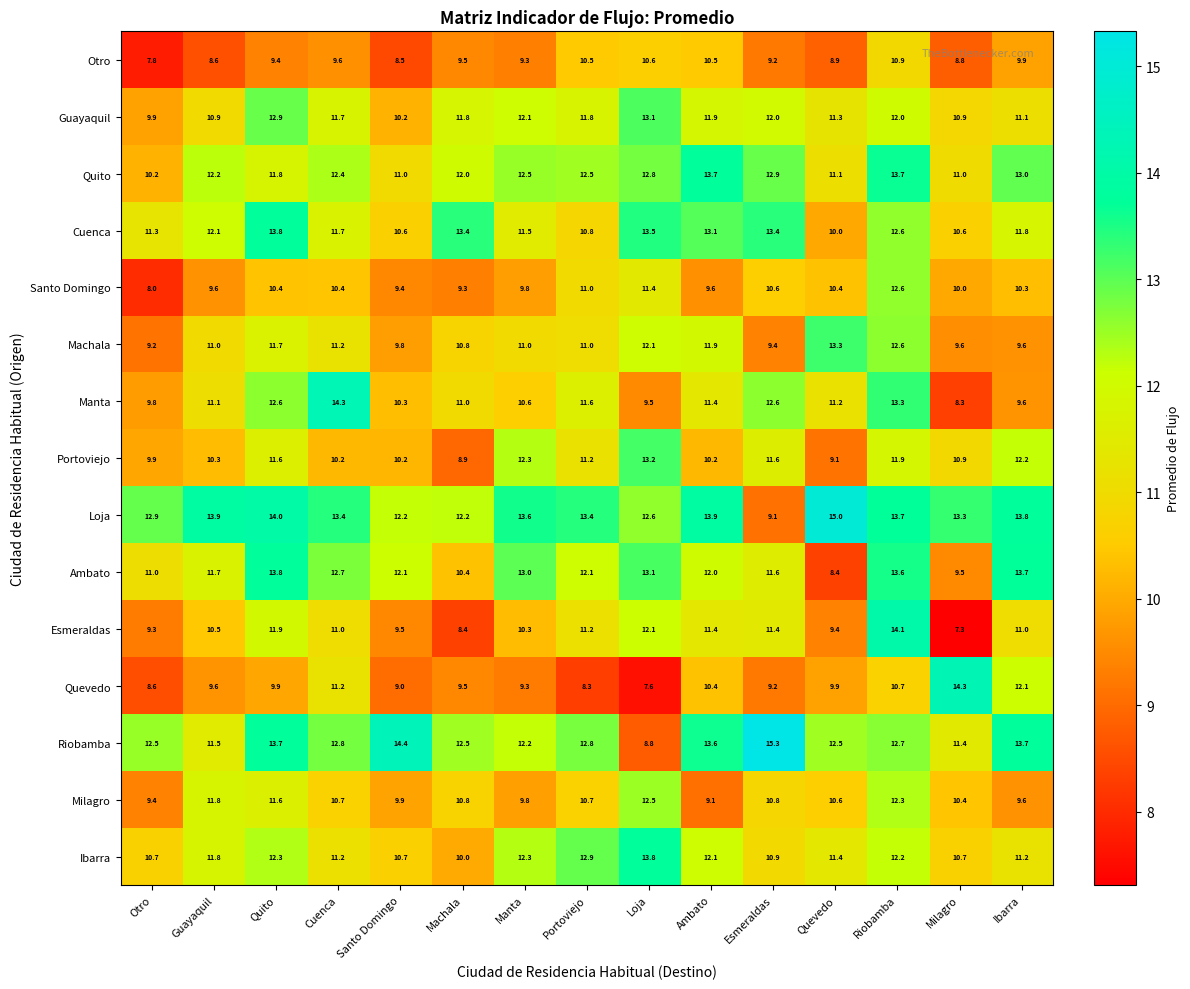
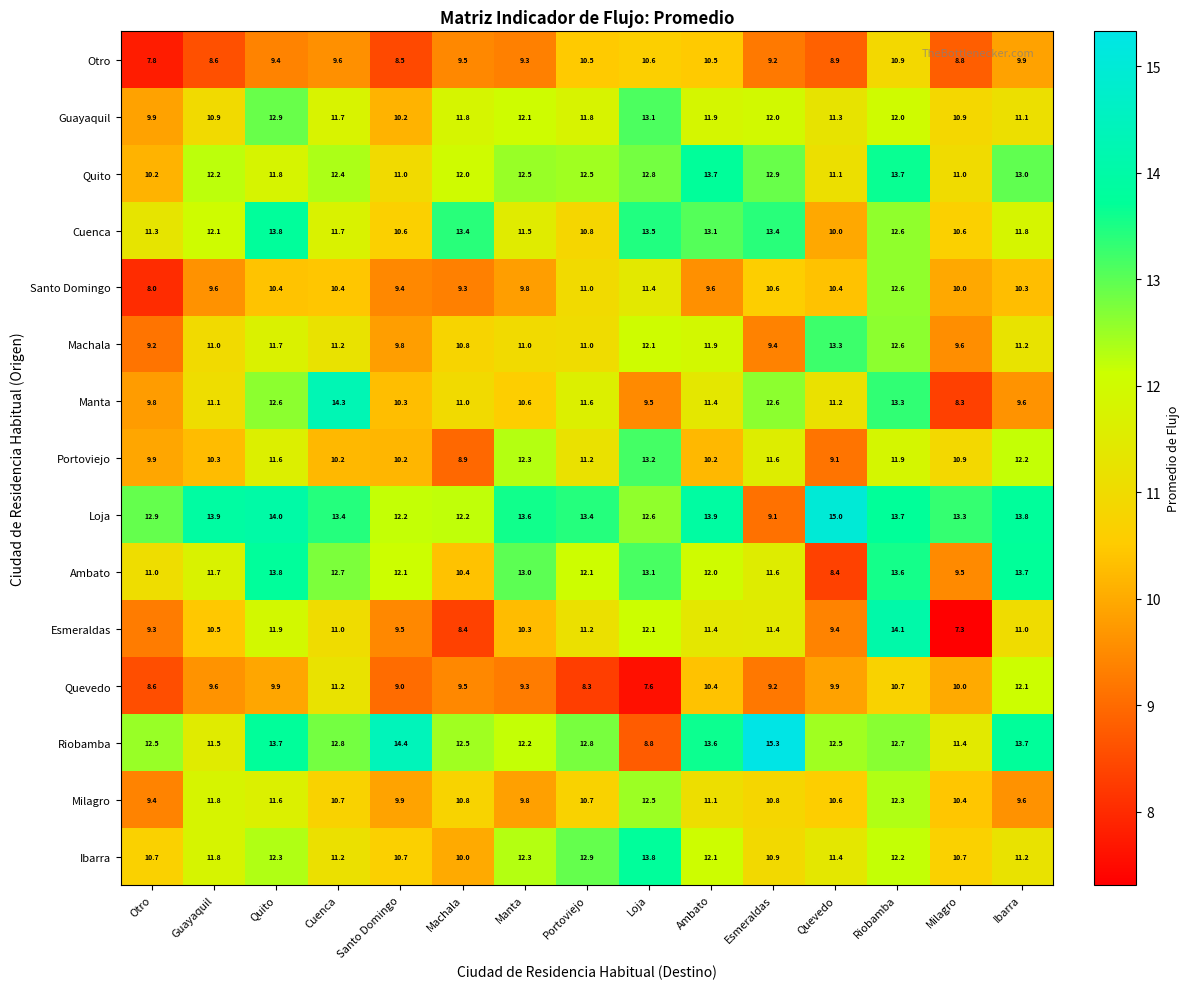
  {
    "Machala": {
      "Otro": 9.2,
      "Guayaquil": 11.0,
      "Quito": 11.7,
      "Cuenca": 11.2,
      "Santo Domingo": 9.8,
      "Machala": 10.8,
      "Manta": 11.0,
      "Portoviejo": 11.0,
      "Loja": 12.1,
      "Ambato": 11.9,
      "Esmeraldas": 9.4,
      "Quevedo": 13.3,
      "Riobamba": 12.6,
      "Milagro": 9.6,
-     "Ibarra": 9.6
+     "Ibarra": 11.2
    },
    "Quevedo": {
      "Otro": 8.6,
      "Guayaquil": 9.6,
      "Quito": 9.9,
      "Cuenca": 11.2,
      "Santo Domingo": 9.0,
      "Machala": 9.5,
      "Manta": 9.3,
      "Portoviejo": 8.3,
      "Loja": 7.6,
      "Ambato": 10.4,
      "Esmeraldas": 9.2,
      "Quevedo": 9.9,
      "Riobamba": 10.7,
-     "Milagro": 14.3,
+     "Milagro": 10.0,
      "Ibarra": 12.1
    },
    "Milagro": {
      "Otro": 9.4,
      "Guayaquil": 11.8,
      "Quito": 11.6,
      "Cuenca": 10.7,
      "Santo Domingo": 9.9,
      "Machala": 10.8,
      "Manta": 9.8,
      "Portoviejo": 10.7,
      "Loja": 12.5,
-     "Ambato": 9.1,
+     "Ambato": 11.1,
      "Esmeraldas": 10.8,
      "Quevedo": 10.6,
      "Riobamba": 12.3,
      "Milagro": 10.4,
      "Ibarra": 9.6
    }
  }
